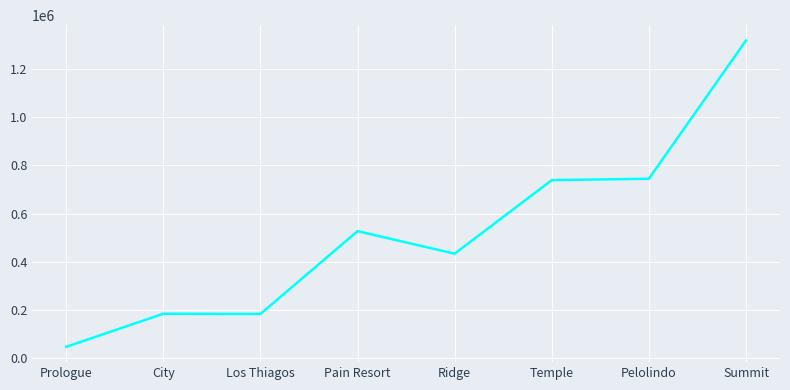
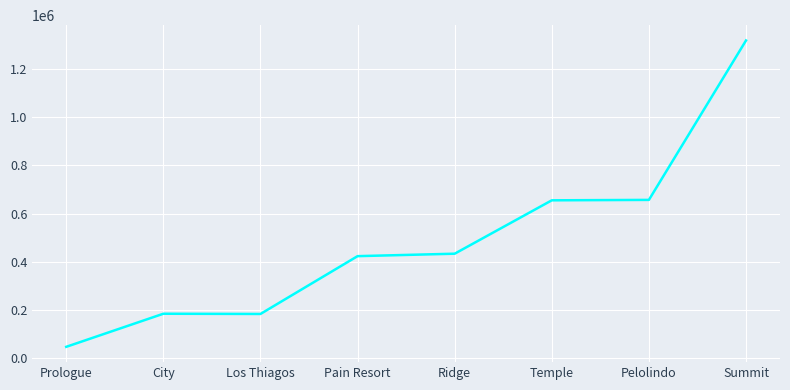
  {
    "Prologue": 50000,
    "City": 180000,
    "Los Thiagos": 180000,
-   "Pain Resort": 530000,
+   "Pain Resort": 420000,
    "Ridge": 430000,
-   "Temple": 740000,
-   "Pelolindo": 740000,
+   "Temple": 660000,
+   "Pelolindo": 660000,
    "Summit": 1320000
  }
